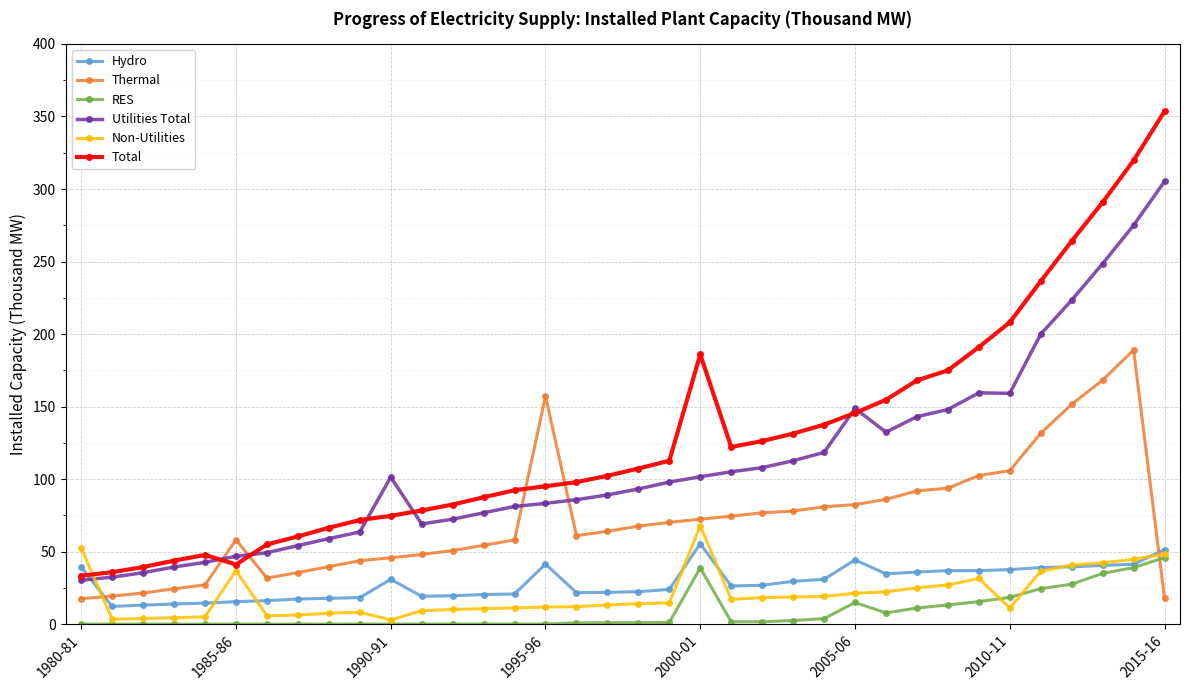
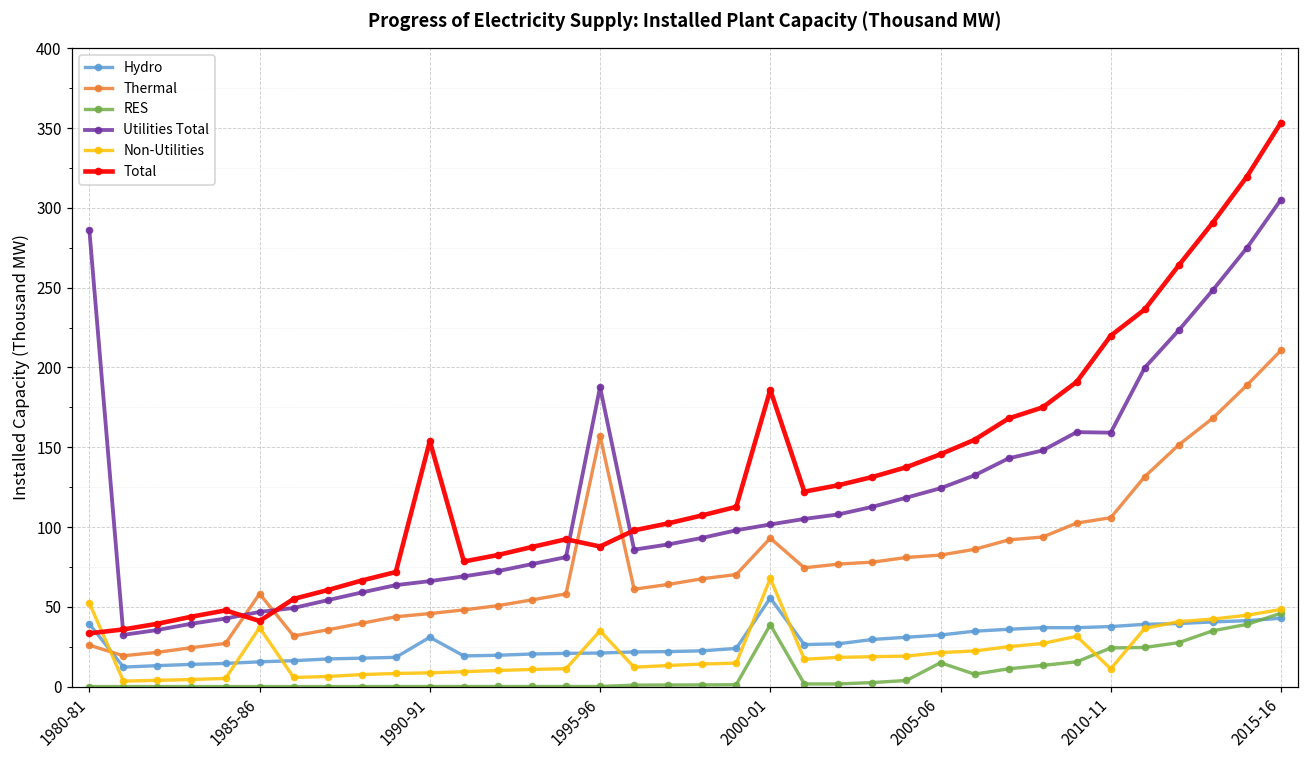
  {
    "Hydro": {
      "1980-81": 39,
      "1985-86": 16,
      "1990-91": 31,
-     "1995-96": 41,
+     "1995-96": 21,
      "2000-01": 56,
-     "2005-06": 44,
+     "2005-06": 32,
      "2010-11": 38,
-     "2015-16": 51
+     "2015-16": 43
    },
    "Thermal": {
-     "1980-81": 18,
+     "1980-81": 26,
      "1985-86": 58,
      "1990-91": 46,
      "1995-96": 157,
-     "2000-01": 72,
+     "2000-01": 93,
      "2005-06": 82,
      "2010-11": 106,
-     "2015-16": 18
+     "2015-16": 211
    },
    "RES": {
      "1980-81": 0,
      "1985-86": 0,
      "1990-91": 0,
      "1995-96": 0,
      "2000-01": 39,
      "2005-06": 15,
-     "2010-11": 18,
+     "2010-11": 24,
      "2015-16": 46
    },
    "Utilities Total": {
-     "1980-81": 30,
+     "1980-81": 286,
      "1985-86": 47,
-     "1990-91": 101,
-     "1995-96": 83,
+     "1990-91": 66,
+     "1995-96": 188,
      "2000-01": 102,
-     "2005-06": 149,
+     "2005-06": 124,
      "2010-11": 159,
      "2015-16": 305
    },
    "Non-Utilities": {
      "1980-81": 52,
      "1985-86": 37,
-     "1990-91": 3,
-     "1995-96": 12,
+     "1990-91": 9,
+     "1995-96": 35,
      "2000-01": 68,
      "2005-06": 21,
      "2010-11": 11,
      "2015-16": 48
    },
    "Total": {
      "1980-81": 33,
      "1985-86": 41,
-     "1990-91": 75,
-     "1995-96": 95,
+     "1990-91": 154,
+     "1995-96": 88,
      "2000-01": 186,
      "2005-06": 146,
-     "2010-11": 208,
+     "2010-11": 220,
      "2015-16": 354
    }
  }
